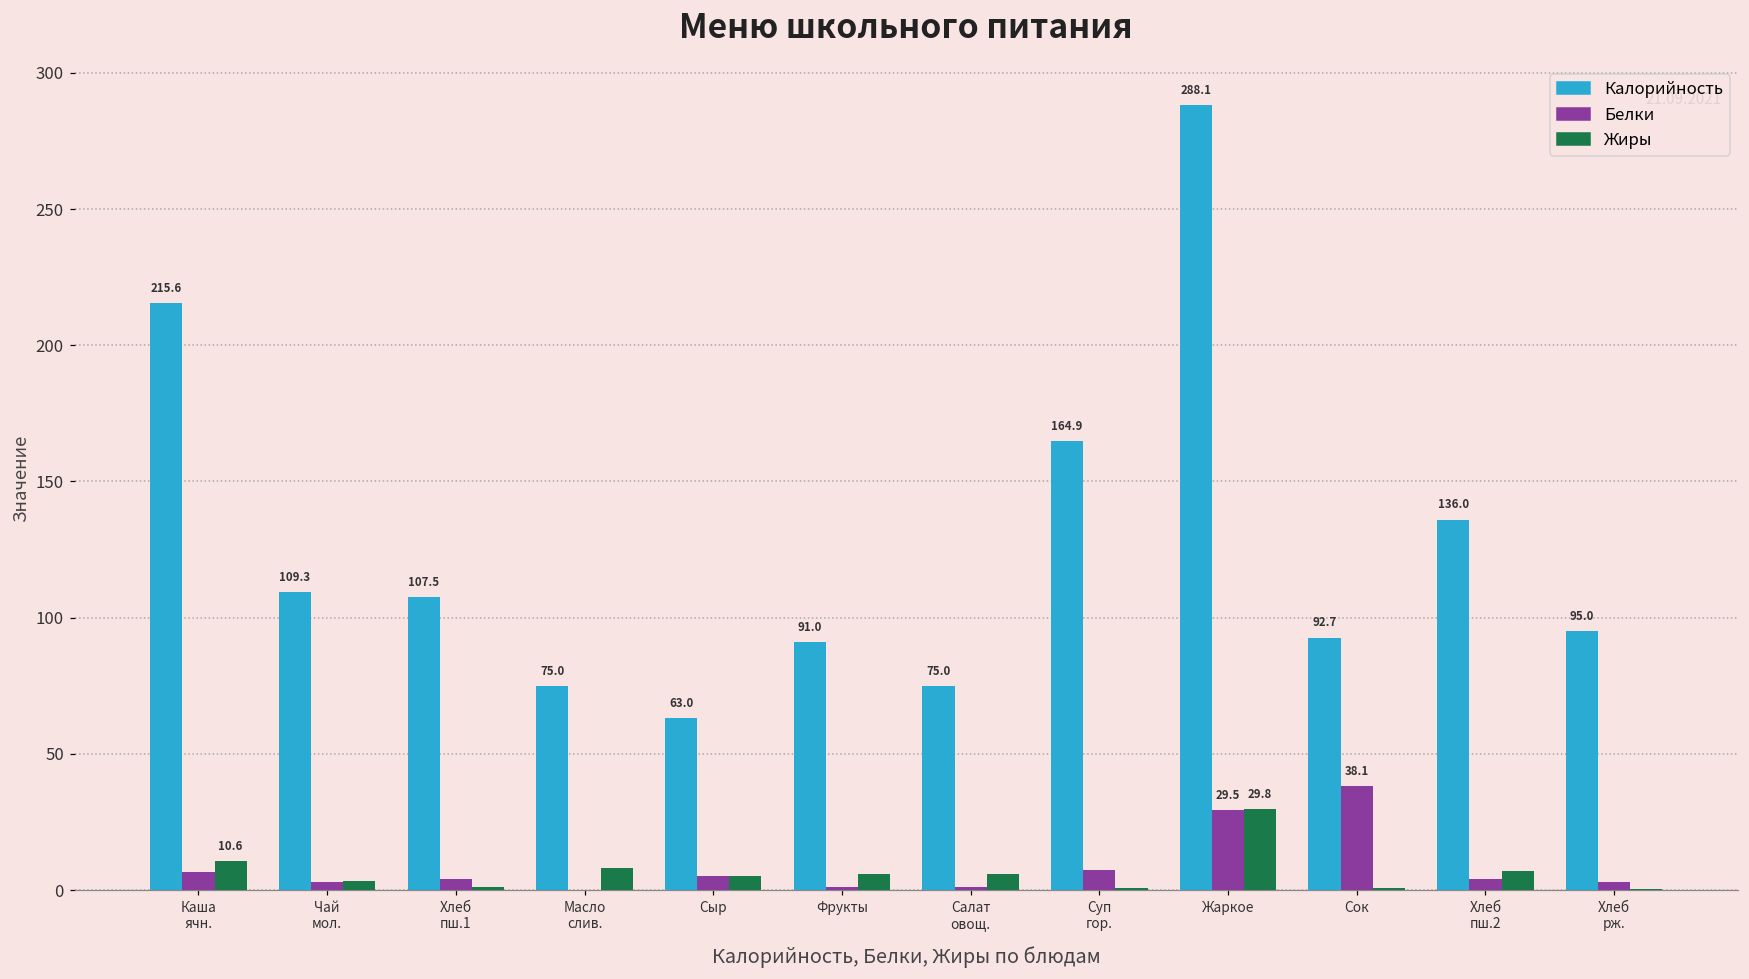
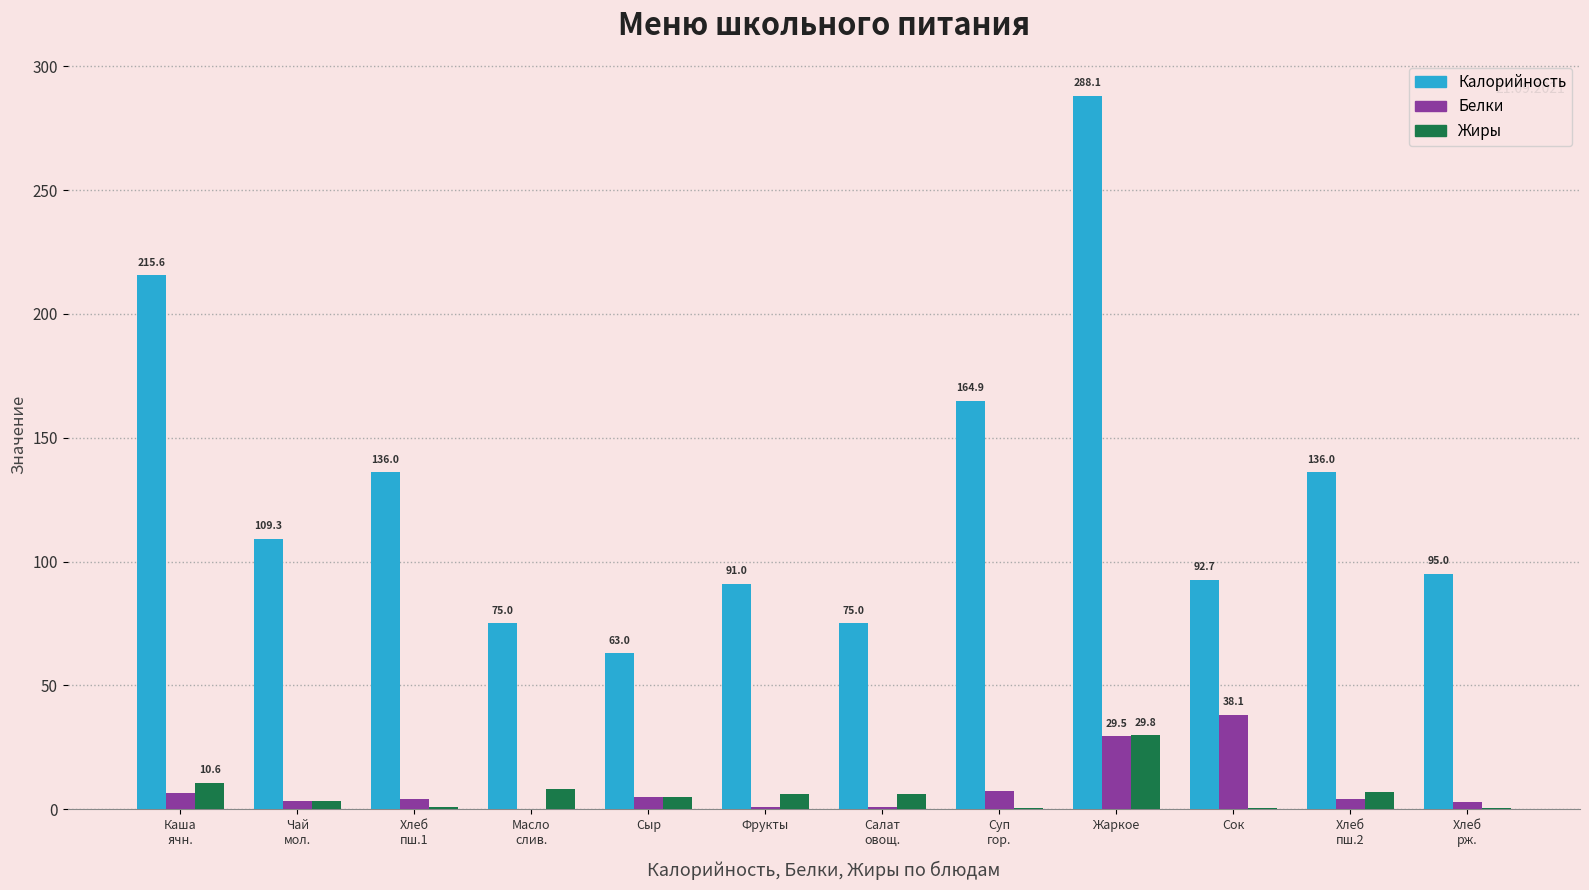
  {
    "Калорийность": {
      "Каша ячн.": 215.6,
      "Чай мол.": 109.3,
-     "Хлеб пш.1": 107.5,
+     "Хлеб пш.1": 136.0,
      "Масло слив.": 75.0,
      "Сыр": 63.0,
      "Фрукты": 91.0,
      "Салат овощ.": 75.0,
      "Суп гор.": 164.9,
      "Жаркое": 288.1,
      "Сок": 92.7,
      "Хлеб пш.2": 136.0,
      "Хлеб рж.": 95.0
    },
    "Белки": {
      "Жаркое": 29.5,
      "Сок": 38.1
    },
    "Жиры": {
      "Каша ячн.": 10.6,
      "Жаркое": 29.8
    }
  }
